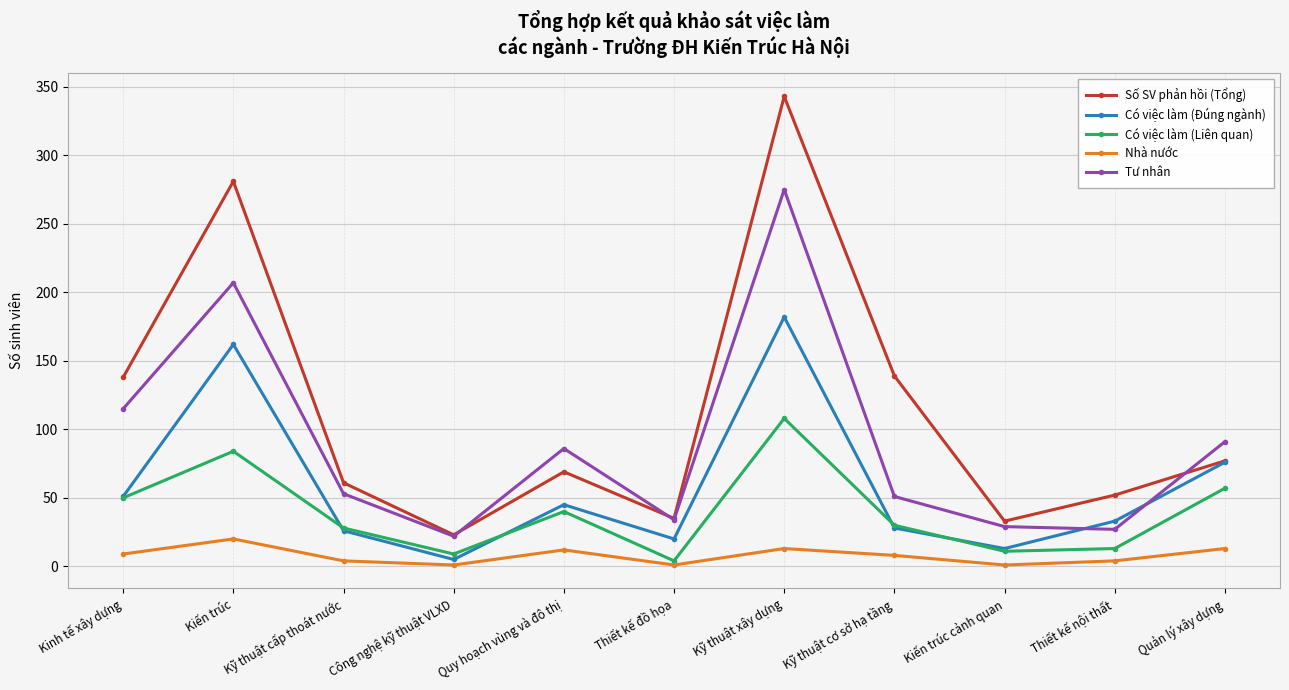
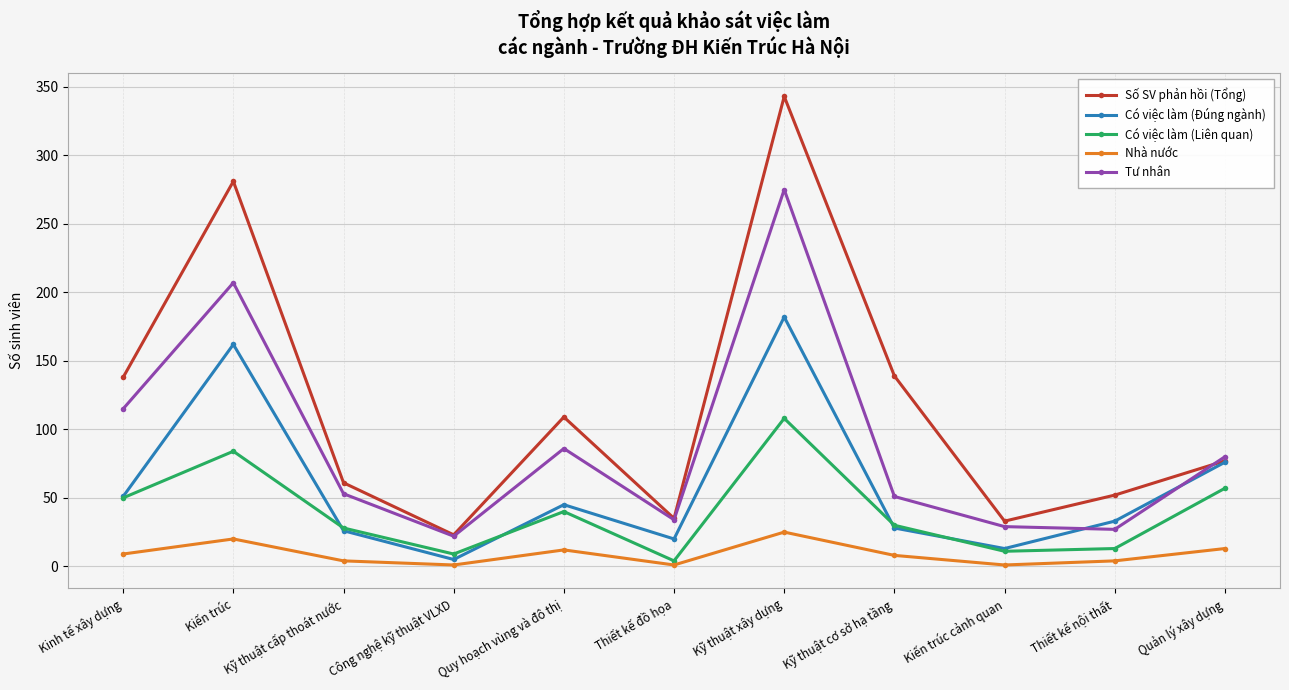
  {
    "Số SV phản hồi (Tổng)": {
      "Kinh tế xây dựng": 138,
      "Kiến trúc": 281,
      "Kỹ thuật cấp thoát nước": 61,
-     "Quy hoạch vùng và đô thị": 69,
+     "Quy hoạch vùng và đô thị": 109,
      "Kỹ thuật xây dựng": 343,
      "Kỹ thuật cơ sở hạ tầng": 139,
      "Kiến trúc cảnh quan": 33,
      "Thiết kế nội thất": 52
    },
    "Có việc làm (Đúng ngành)": {
      "Kiến trúc": 162,
      "Kỹ thuật cấp thoát nước": 26,
      "Công nghệ kỹ thuật VLXD": 5,
      "Quy hoạch vùng và đô thị": 45,
      "Thiết kế đồ họa": 20,
      "Kỹ thuật xây dựng": 182,
      "Kỹ thuật cơ sở hạ tầng": 28,
      "Kiến trúc cảnh quan": 13,
      "Thiết kế nội thất": 33
    },
    "Có việc làm (Liên quan)": {
      "Kiến trúc": 84,
      "Kỹ thuật cấp thoát nước": 28,
      "Công nghệ kỹ thuật VLXD": 9,
      "Quy hoạch vùng và đô thị": 40,
      "Thiết kế đồ họa": 4,
      "Kỹ thuật xây dựng": 108,
      "Kỹ thuật cơ sở hạ tầng": 30,
      "Kiến trúc cảnh quan": 11,
      "Thiết kế nội thất": 13,
      "Quản lý xây dựng": 57
    },
    "Nhà nước": {
      "Kinh tế xây dựng": 9,
      "Kiến trúc": 20,
      "Kỹ thuật cấp thoát nước": 4,
      "Công nghệ kỹ thuật VLXD": 1,
      "Quy hoạch vùng và đô thị": 12,
      "Thiết kế đồ họa": 1,
-     "Kỹ thuật xây dựng": 13,
+     "Kỹ thuật xây dựng": 25,
      "Kỹ thuật cơ sở hạ tầng": 8,
      "Kiến trúc cảnh quan": 1,
      "Thiết kế nội thất": 4,
      "Quản lý xây dựng": 13
    },
    "Tư nhân": {
      "Kinh tế xây dựng": 115,
      "Kiến trúc": 207,
      "Kỹ thuật cấp thoát nước": 53,
      "Quy hoạch vùng và đô thị": 86,
      "Kỹ thuật xây dựng": 275,
      "Kỹ thuật cơ sở hạ tầng": 51,
      "Kiến trúc cảnh quan": 29,
      "Thiết kế nội thất": 27,
-     "Quản lý xây dựng": 91
+     "Quản lý xây dựng": 80
    }
  }
